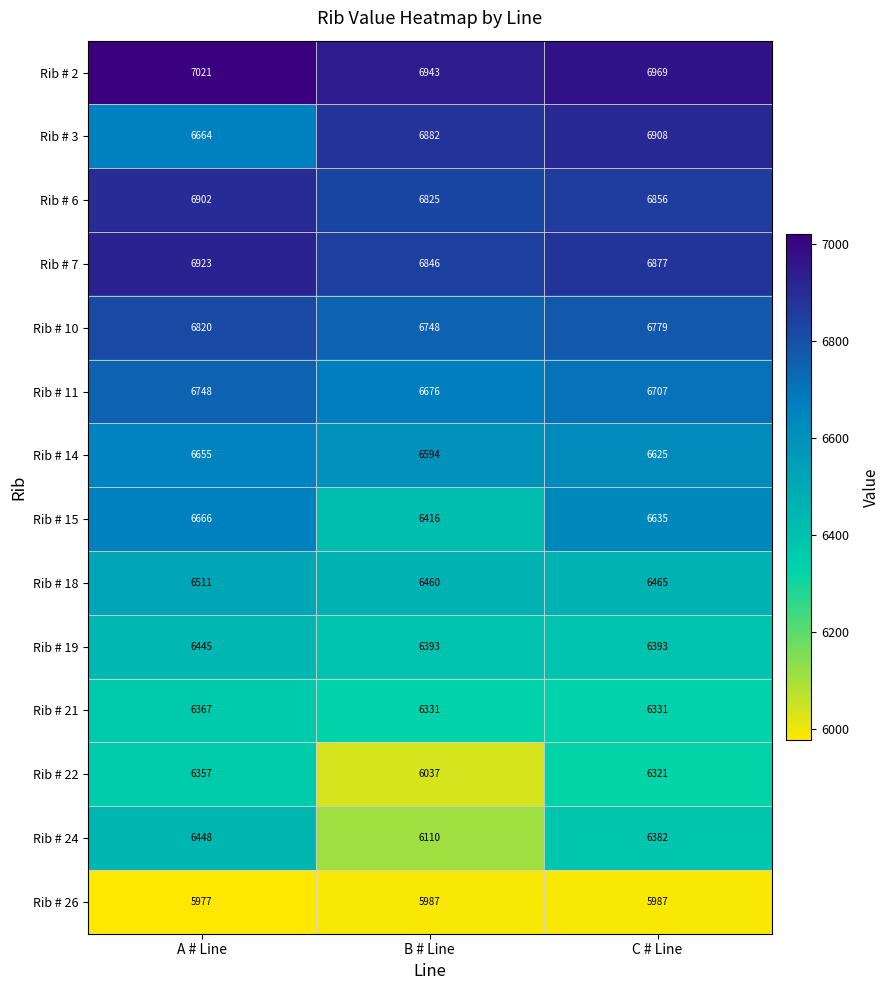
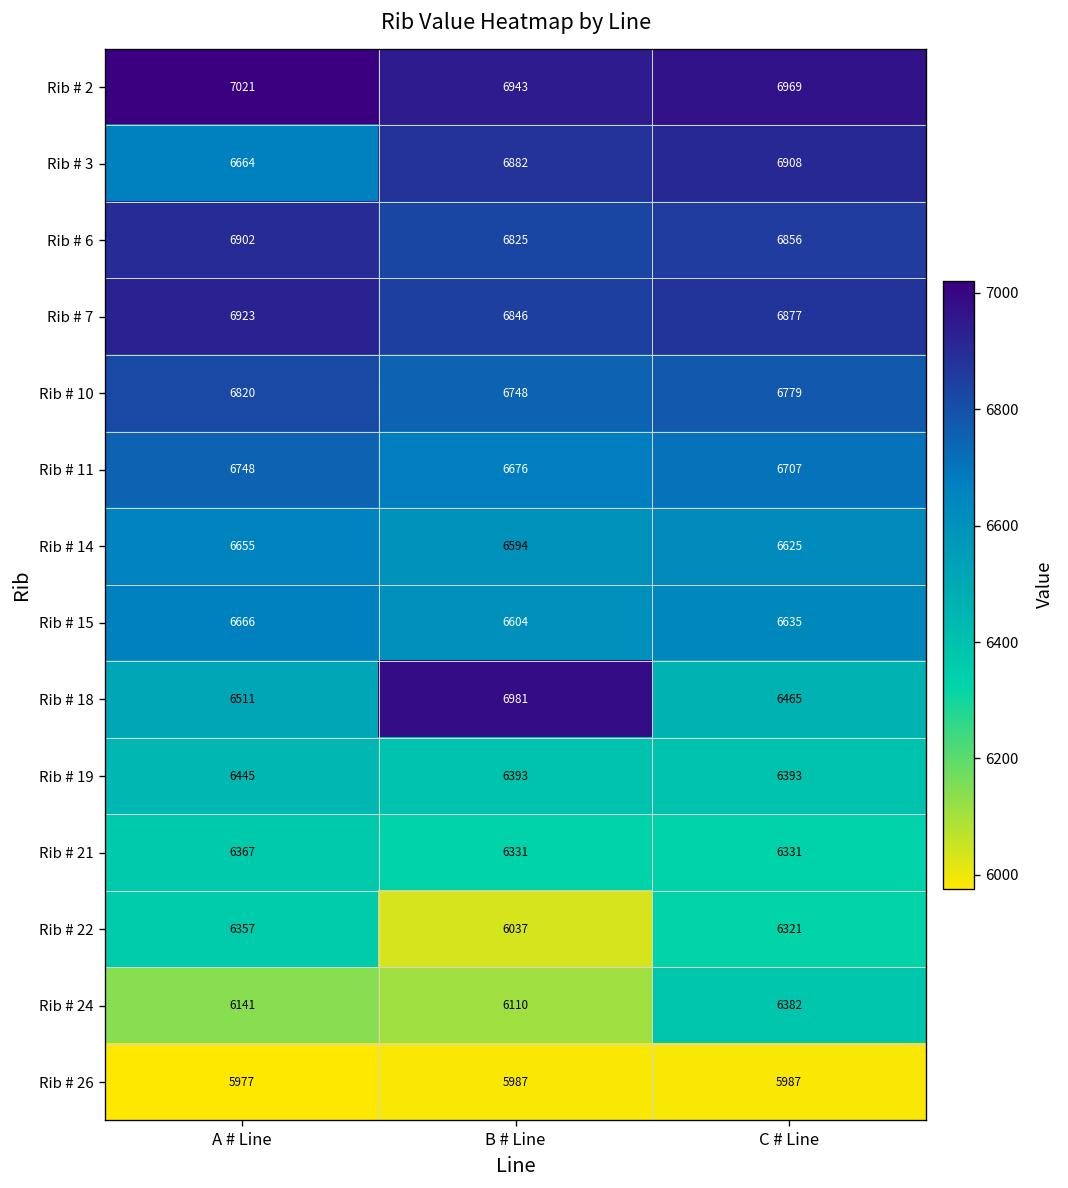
  {
    "Rib # 2": {
      "A # Line": 7021,
      "B # Line": 6943,
      "C # Line": 6969
    },
    "Rib # 3": {
      "A # Line": 6664,
      "B # Line": 6882,
      "C # Line": 6908
    },
    "Rib # 6": {
      "A # Line": 6902,
      "B # Line": 6825,
      "C # Line": 6856
    },
    "Rib # 7": {
      "A # Line": 6923,
      "B # Line": 6846,
      "C # Line": 6877
    },
    "Rib # 10": {
      "A # Line": 6820,
      "B # Line": 6748,
      "C # Line": 6779
    },
    "Rib # 11": {
      "A # Line": 6748,
      "B # Line": 6676,
      "C # Line": 6707
    },
    "Rib # 14": {
      "A # Line": 6655,
      "B # Line": 6594,
      "C # Line": 6625
    },
    "Rib # 15": {
      "A # Line": 6666,
-     "B # Line": 6416,
+     "B # Line": 6604,
      "C # Line": 6635
    },
    "Rib # 18": {
      "A # Line": 6511,
-     "B # Line": 6460,
+     "B # Line": 6981,
      "C # Line": 6465
    },
    "Rib # 19": {
      "A # Line": 6445,
      "B # Line": 6393,
      "C # Line": 6393
    },
    "Rib # 21": {
      "A # Line": 6367,
      "B # Line": 6331,
      "C # Line": 6331
    },
    "Rib # 22": {
      "A # Line": 6357,
      "B # Line": 6037,
      "C # Line": 6321
    },
    "Rib # 24": {
-     "A # Line": 6448,
+     "A # Line": 6141,
      "B # Line": 6110,
      "C # Line": 6382
    },
    "Rib # 26": {
      "A # Line": 5977,
      "B # Line": 5987,
      "C # Line": 5987
    }
  }
